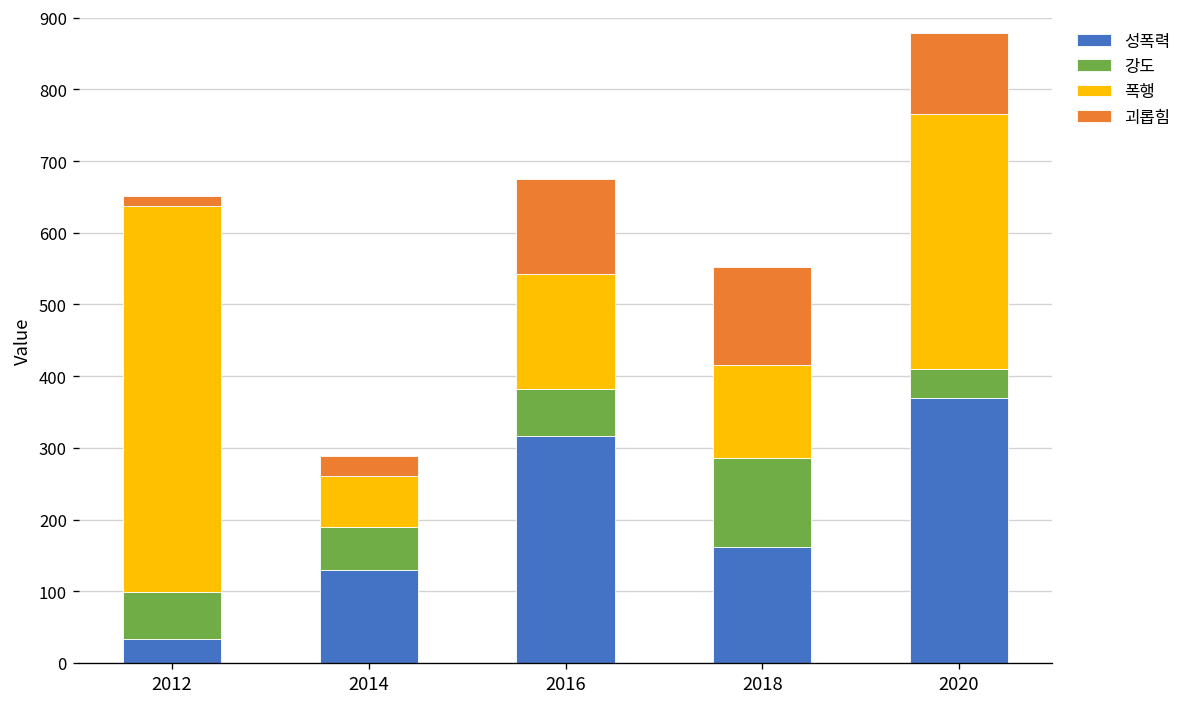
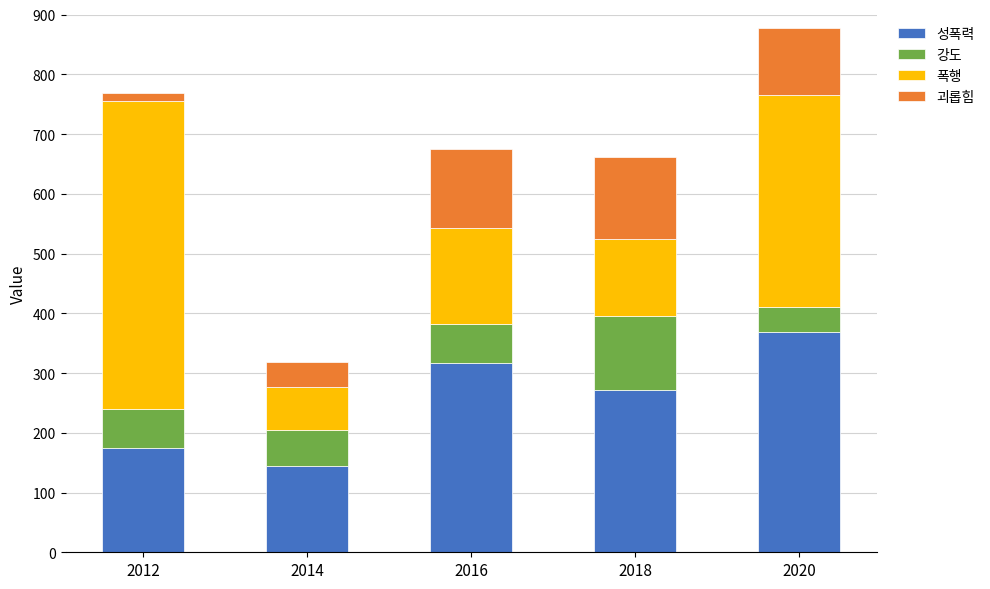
  {
    "성폭력": {
-     "2012": 30,
-     "2014": 130,
+     "2012": 170,
+     "2014": 140,
      "2016": 320,
-     "2018": 160,
+     "2018": 270,
      "2020": 370
    },
    "강도": {
      "2012": 70,
      "2014": 60,
      "2016": 70,
      "2018": 130,
      "2020": 40
    },
    "폭행": {
-     "2012": 540,
+     "2012": 520,
      "2014": 70,
      "2016": 160,
      "2018": 130,
      "2020": 360
    },
    "괴롭힘": {
      "2012": 10,
-     "2014": 30,
+     "2014": 40,
      "2016": 130,
      "2018": 140,
      "2020": 110
    }
  }
